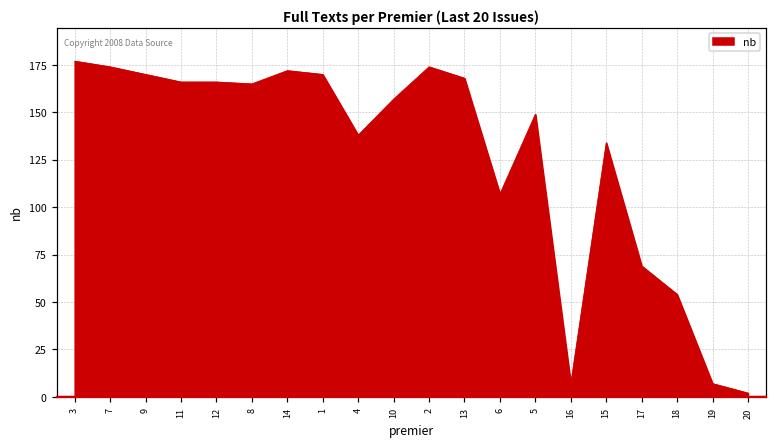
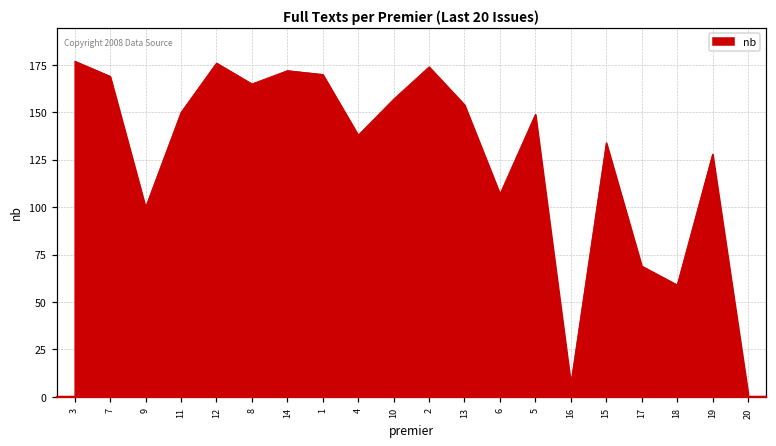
  {
-   "7": 174,
-   "9": 170,
-   "11": 166,
-   "12": 166,
+   "7": 169,
+   "9": 100,
+   "11": 150,
+   "12": 176,
    "8": 165,
    "14": 172,
    "1": 170,
    "4": 138,
    "10": 157,
    "2": 174,
-   "13": 168,
+   "13": 154,
    "6": 107,
    "5": 149,
    "16": 7,
    "15": 134,
    "17": 69,
-   "18": 54,
-   "19": 7,
+   "18": 59,
+   "19": 128,
    "20": 2
  }
